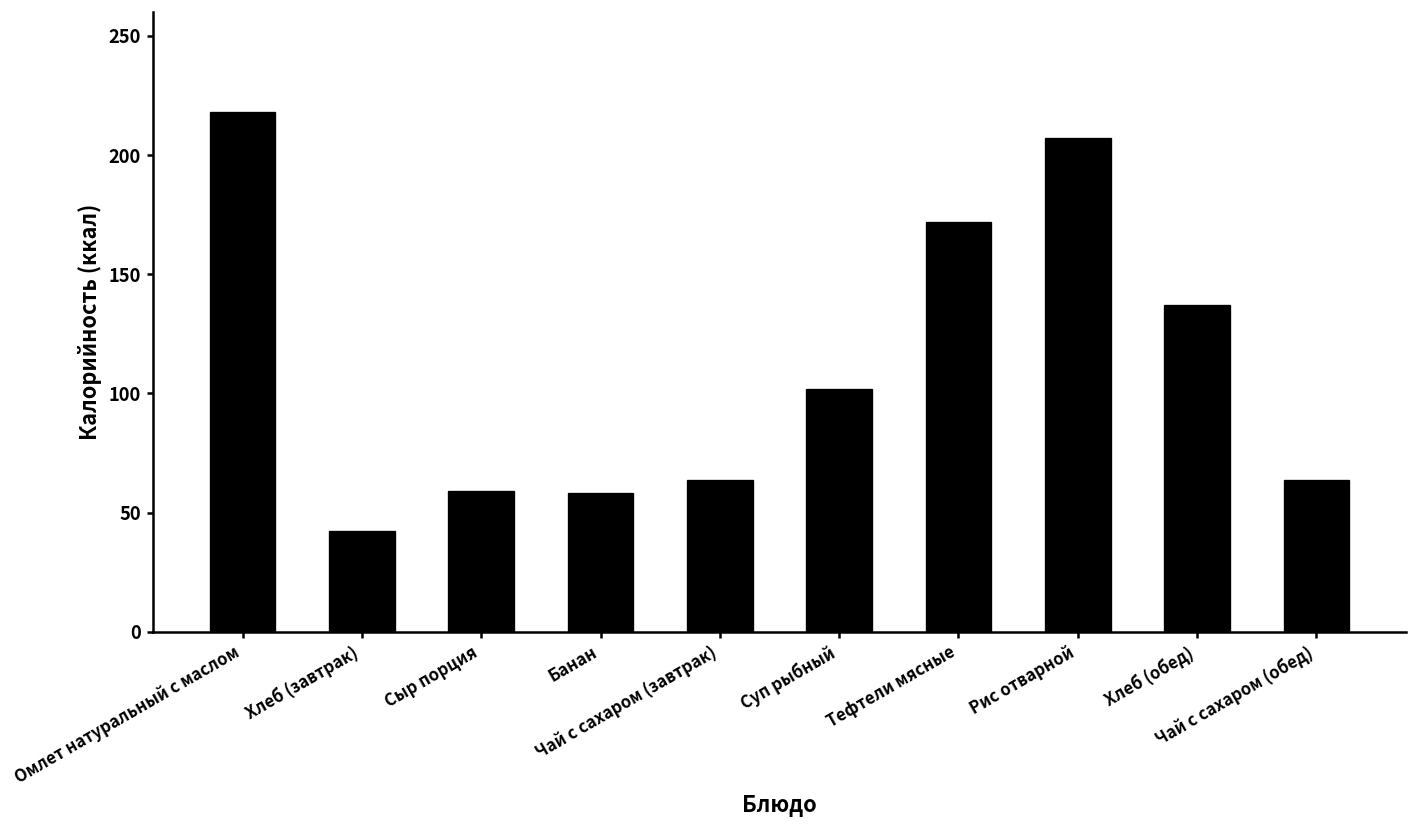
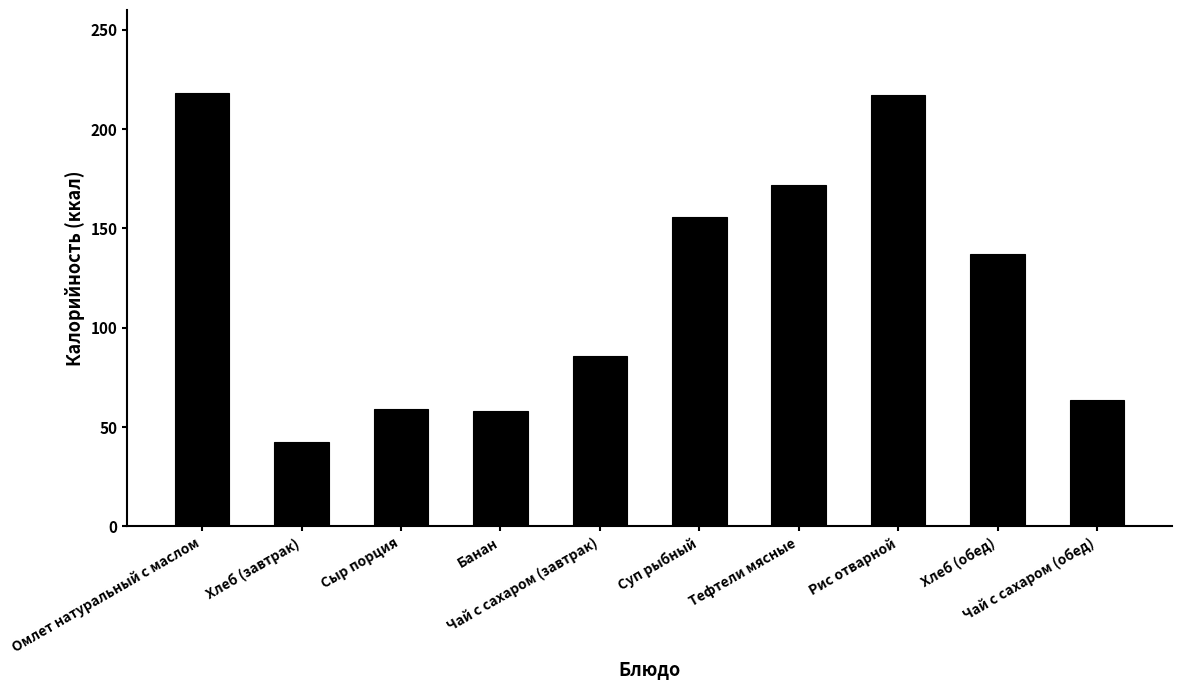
  {
    "Омлет натуральный с маслом": 218,
    "Хлеб (завтрак)": 42,
    "Сыр порция": 59,
    "Банан": 58,
-   "Чай с сахаром (завтрак)": 64,
-   "Суп рыбный": 102,
+   "Чай с сахаром (завтрак)": 86,
+   "Суп рыбный": 156,
    "Тефтели мясные": 172,
-   "Рис отварной": 207,
+   "Рис отварной": 217,
    "Хлеб (обед)": 137,
    "Чай с сахаром (обед)": 64
  }
